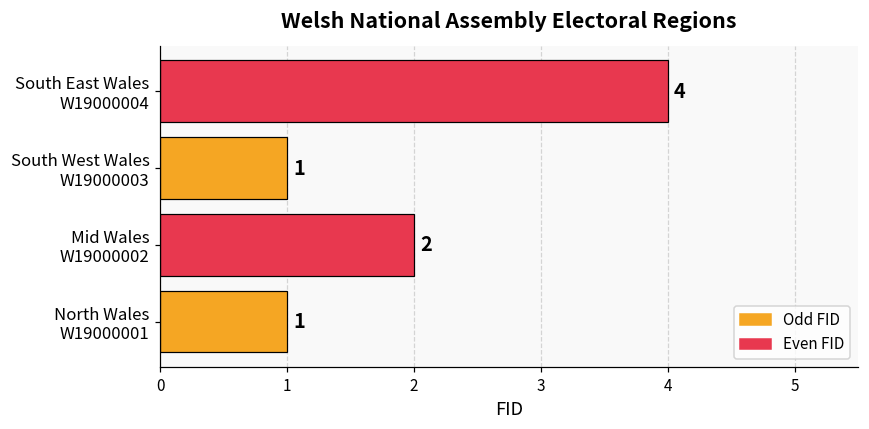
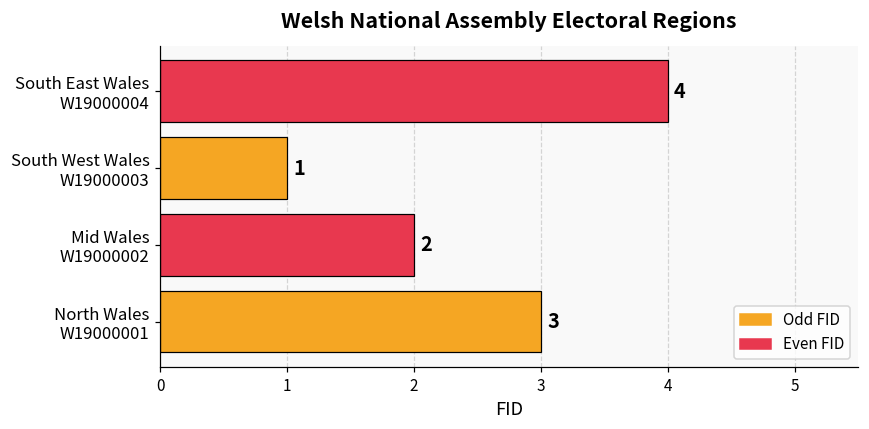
  {
    "South East Wales W19000004": 4,
    "South West Wales W19000003": 1,
    "Mid Wales W19000002": 2,
-   "North Wales W19000001": 1
+   "North Wales W19000001": 3
  }
